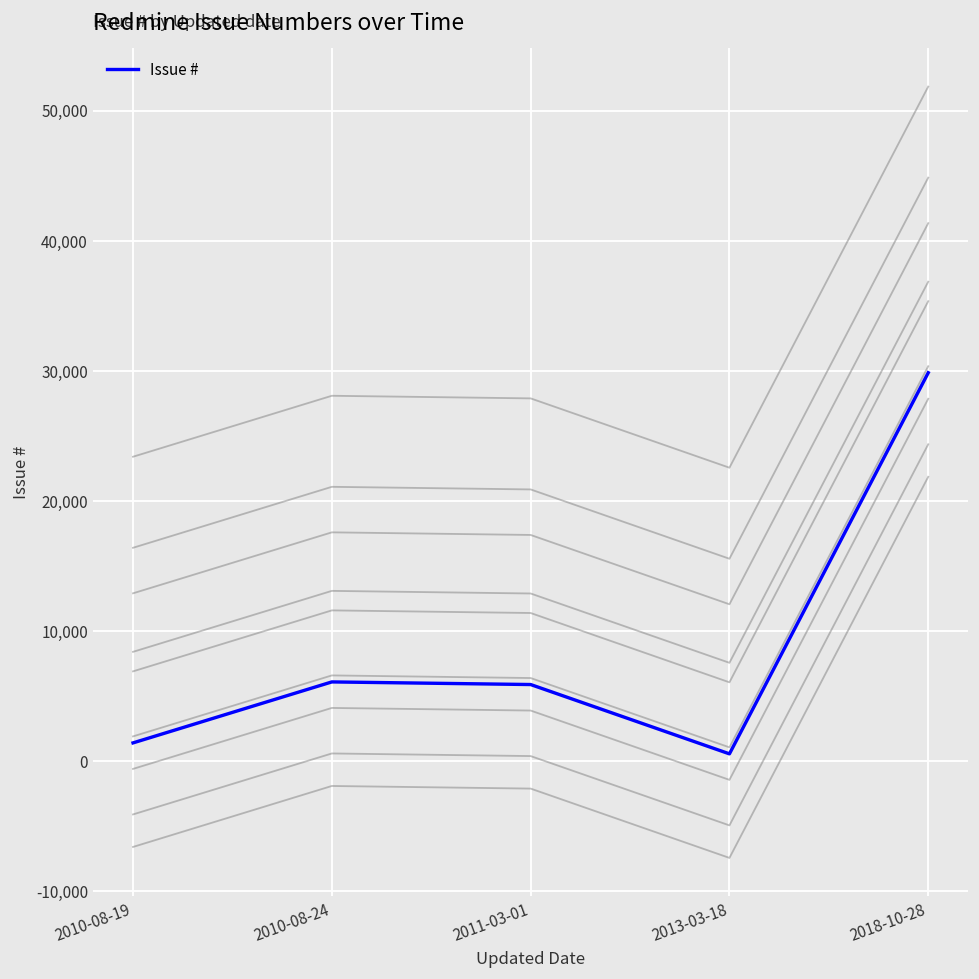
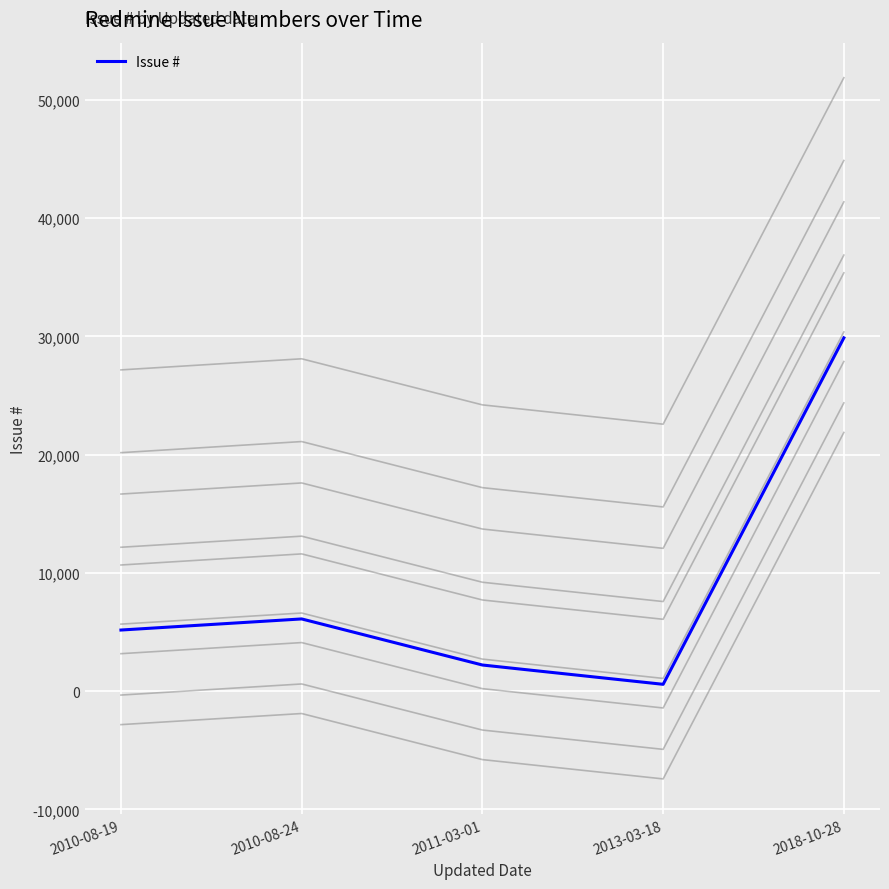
  {
    "Issue #": {
-     "2010-08-19": "1,400",
+     "2010-08-19": "5,200",
      "2010-08-24": "6,100",
-     "2011-03-01": "5,900",
+     "2011-03-01": "2,200",
      "2013-03-18": "600",
      "2018-10-28": "29,900"
    }
  }
